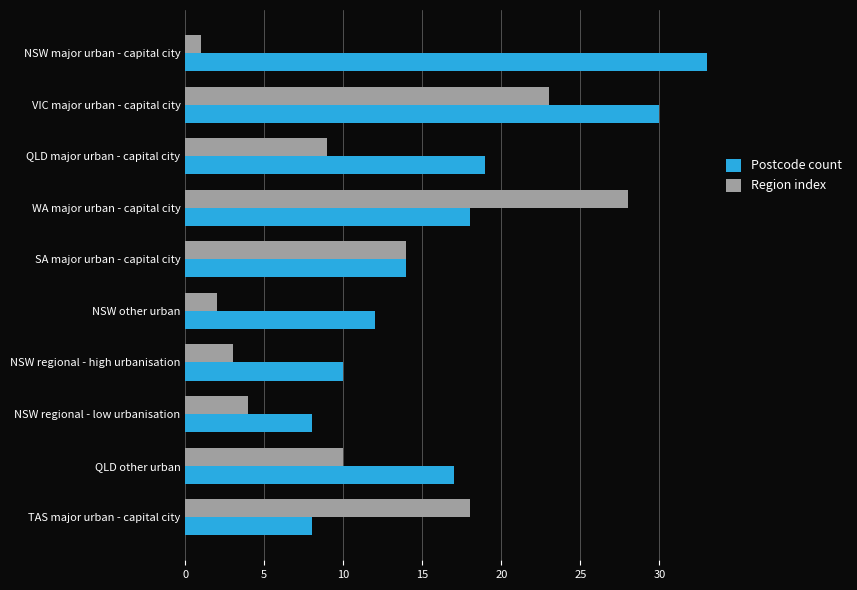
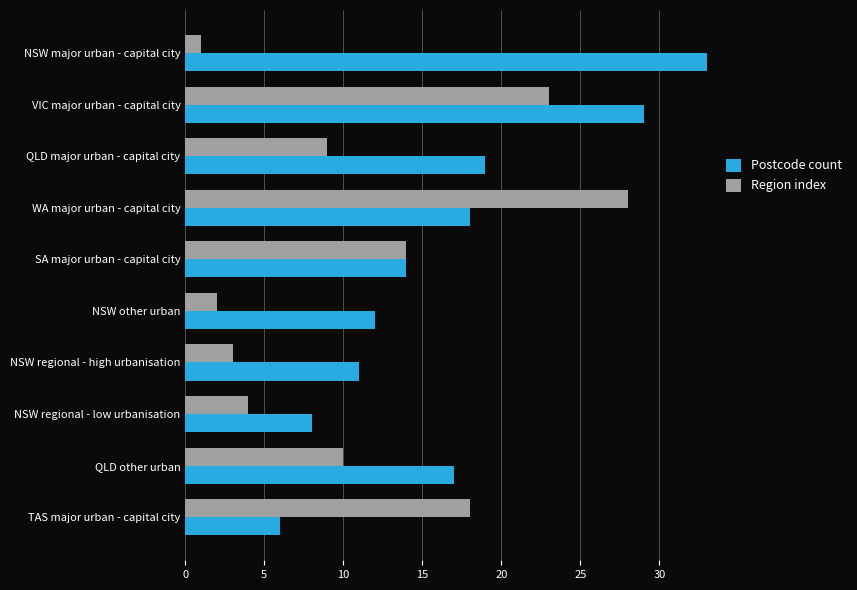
  {
    "Postcode count": {
      "NSW major urban - capital city": 33,
-     "VIC major urban - capital city": 30,
+     "VIC major urban - capital city": 29,
      "QLD major urban - capital city": 19,
      "WA major urban - capital city": 18,
      "SA major urban - capital city": 14,
      "NSW other urban": 12,
-     "NSW regional - high urbanisation": 10,
+     "NSW regional - high urbanisation": 11,
      "NSW regional - low urbanisation": 8,
      "QLD other urban": 17,
-     "TAS major urban - capital city": 8
+     "TAS major urban - capital city": 6
    },
    "Region index": {
      "NSW major urban - capital city": 1,
      "VIC major urban - capital city": 23,
      "QLD major urban - capital city": 9,
      "WA major urban - capital city": 28,
      "SA major urban - capital city": 14,
      "NSW other urban": 2,
      "NSW regional - high urbanisation": 3,
      "NSW regional - low urbanisation": 4,
      "QLD other urban": 10,
      "TAS major urban - capital city": 18
    }
  }
